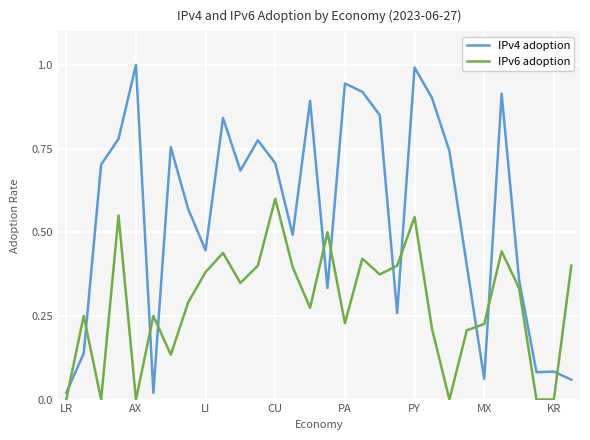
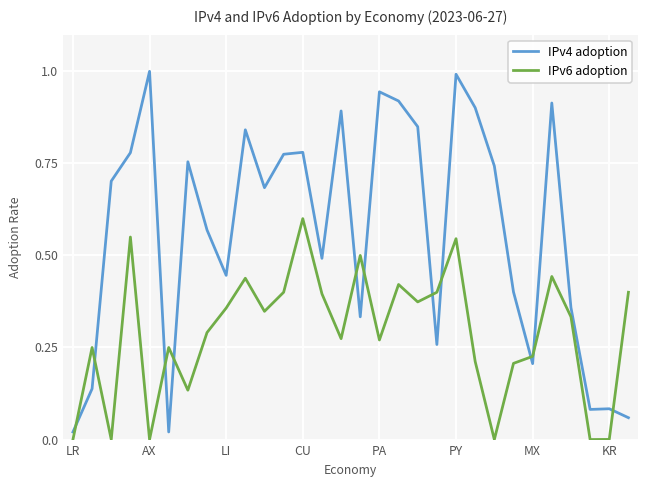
  {
    "IPv4 adoption": {
      "LR": 0.02,
      "AX": 1.00,
      "LI": 0.45,
-     "CU": 0.71,
+     "CU": 0.78,
      "PA": 0.94,
      "PY": 0.99,
-     "MX": 0.06,
+     "MX": 0.21,
      "KR": 0.08
    },
    "IPv6 adoption": {
      "LR": 0.00,
      "AX": 0.00,
-     "LI": 0.38,
+     "LI": 0.36,
      "CU": 0.60,
-     "PA": 0.23,
+     "PA": 0.27,
      "PY": 0.55,
      "MX": 0.23,
      "KR": 0.00
    }
  }
